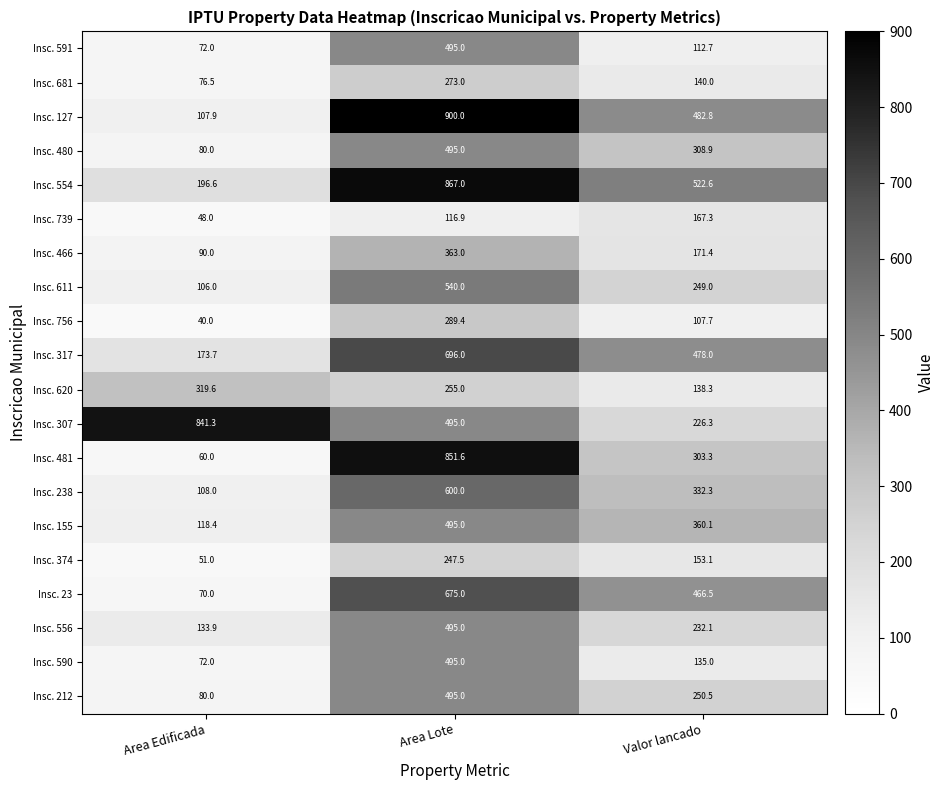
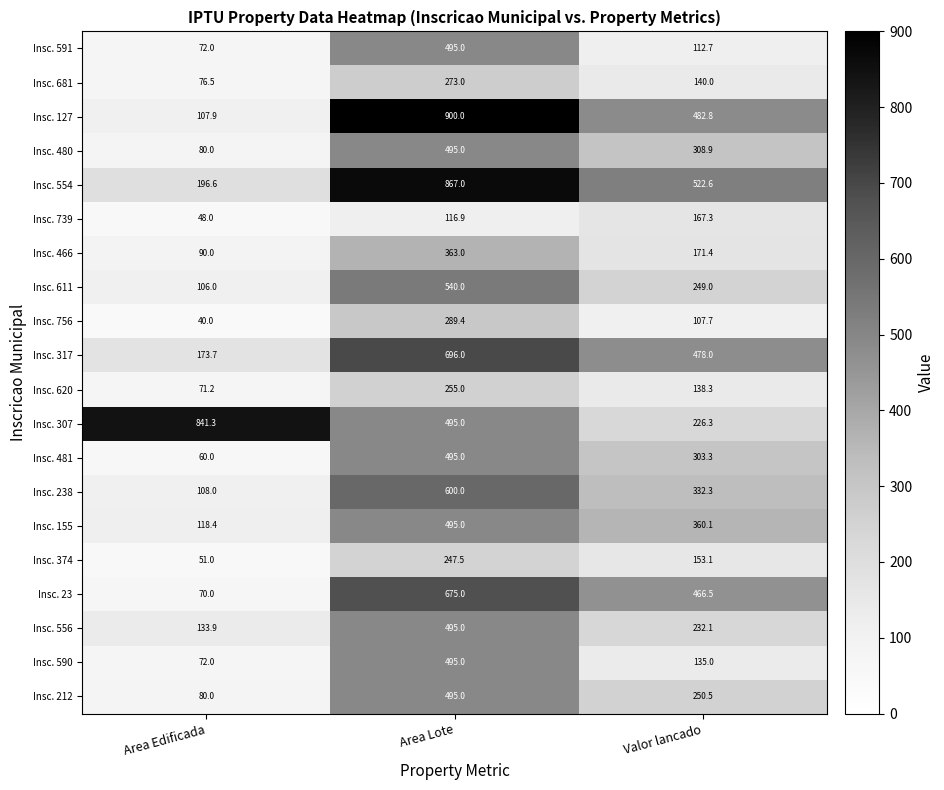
  {
    "Insc. 591": {
      "Area Edificada": 72.0,
      "Area Lote": 495.0,
      "Valor lancado": 112.7
    },
    "Insc. 681": {
      "Area Edificada": 76.5,
      "Area Lote": 273.0,
      "Valor lancado": 140.0
    },
    "Insc. 127": {
      "Area Edificada": 107.9,
      "Area Lote": 900.0,
      "Valor lancado": 482.8
    },
    "Insc. 480": {
      "Area Edificada": 80.0,
      "Area Lote": 495.0,
      "Valor lancado": 308.9
    },
    "Insc. 554": {
      "Area Edificada": 196.6,
      "Area Lote": 867.0,
      "Valor lancado": 522.6
    },
    "Insc. 739": {
      "Area Edificada": 48.0,
      "Area Lote": 116.9,
      "Valor lancado": 167.3
    },
    "Insc. 466": {
      "Area Edificada": 90.0,
      "Area Lote": 363.0,
      "Valor lancado": 171.4
    },
    "Insc. 611": {
      "Area Edificada": 106.0,
      "Area Lote": 540.0,
      "Valor lancado": 249.0
    },
    "Insc. 756": {
      "Area Edificada": 40.0,
      "Area Lote": 289.4,
      "Valor lancado": 107.7
    },
    "Insc. 317": {
      "Area Edificada": 173.7,
      "Area Lote": 696.0,
      "Valor lancado": 478.0
    },
    "Insc. 620": {
-     "Area Edificada": 319.6,
+     "Area Edificada": 71.2,
      "Area Lote": 255.0,
      "Valor lancado": 138.3
    },
    "Insc. 307": {
      "Area Edificada": 841.3,
      "Area Lote": 495.0,
      "Valor lancado": 226.3
    },
    "Insc. 481": {
      "Area Edificada": 60.0,
-     "Area Lote": 851.6,
+     "Area Lote": 495.0,
      "Valor lancado": 303.3
    },
    "Insc. 238": {
      "Area Edificada": 108.0,
      "Area Lote": 600.0,
      "Valor lancado": 332.3
    },
    "Insc. 155": {
      "Area Edificada": 118.4,
      "Area Lote": 495.0,
      "Valor lancado": 360.1
    },
    "Insc. 374": {
      "Area Edificada": 51.0,
      "Area Lote": 247.5,
      "Valor lancado": 153.1
    },
    "Insc. 23": {
      "Area Edificada": 70.0,
      "Area Lote": 675.0,
      "Valor lancado": 466.5
    },
    "Insc. 556": {
      "Area Edificada": 133.9,
      "Area Lote": 495.0,
      "Valor lancado": 232.1
    },
    "Insc. 590": {
      "Area Edificada": 72.0,
      "Area Lote": 495.0,
      "Valor lancado": 135.0
    },
    "Insc. 212": {
      "Area Edificada": 80.0,
      "Area Lote": 495.0,
      "Valor lancado": 250.5
    }
  }
